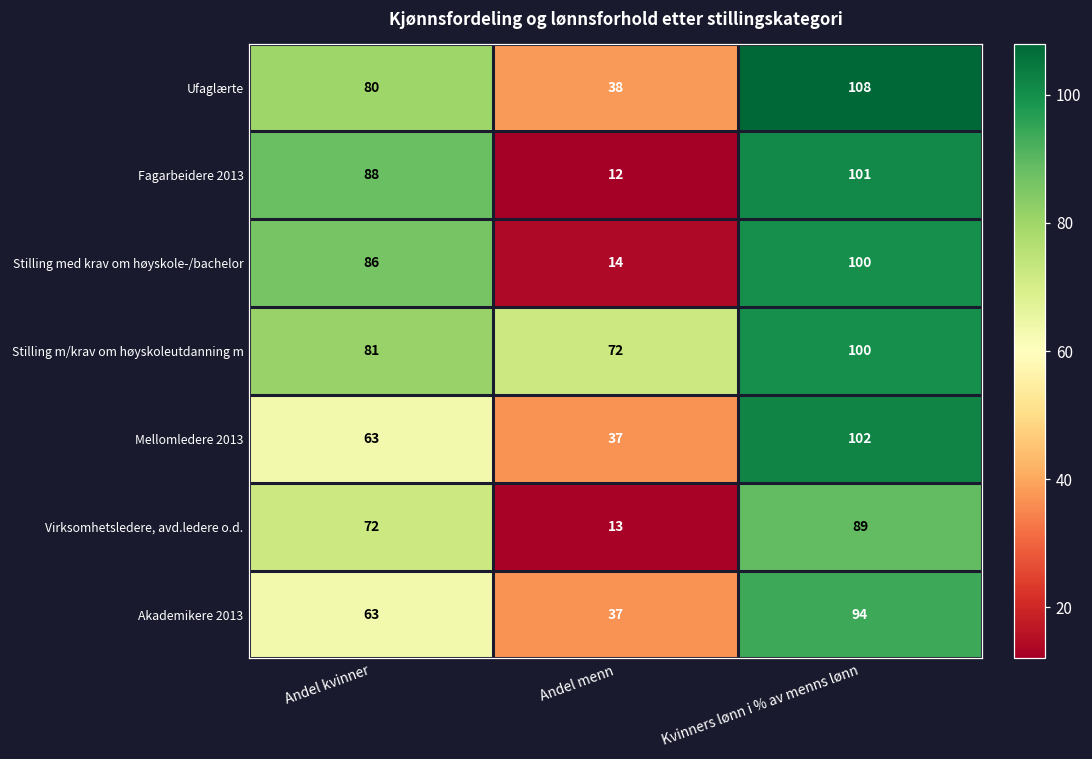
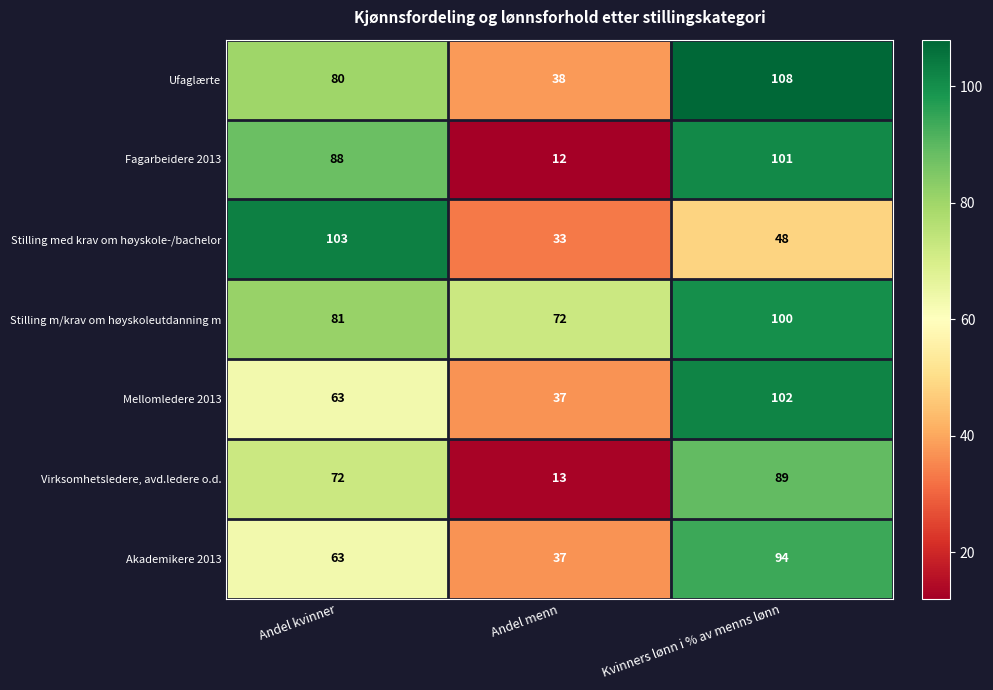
  {
    "Ufaglærte": {
      "Andel kvinner": 80,
      "Andel menn": 38,
      "Kvinners lønn i % av menns lønn": 108
    },
    "Fagarbeidere 2013": {
      "Andel kvinner": 88,
      "Andel menn": 12,
      "Kvinners lønn i % av menns lønn": 101
    },
    "Stilling med krav om høyskole-/bachelor": {
-     "Andel kvinner": 86,
-     "Andel menn": 14,
-     "Kvinners lønn i % av menns lønn": 100
+     "Andel kvinner": 103,
+     "Andel menn": 33,
+     "Kvinners lønn i % av menns lønn": 48
    },
    "Stilling m/krav om høyskoleutdanning m": {
      "Andel kvinner": 81,
      "Andel menn": 72,
      "Kvinners lønn i % av menns lønn": 100
    },
    "Mellomledere 2013": {
      "Andel kvinner": 63,
      "Andel menn": 37,
      "Kvinners lønn i % av menns lønn": 102
    },
    "Virksomhetsledere, avd.ledere o.d.": {
      "Andel kvinner": 72,
      "Andel menn": 13,
      "Kvinners lønn i % av menns lønn": 89
    },
    "Akademikere 2013": {
      "Andel kvinner": 63,
      "Andel menn": 37,
      "Kvinners lønn i % av menns lønn": 94
    }
  }
